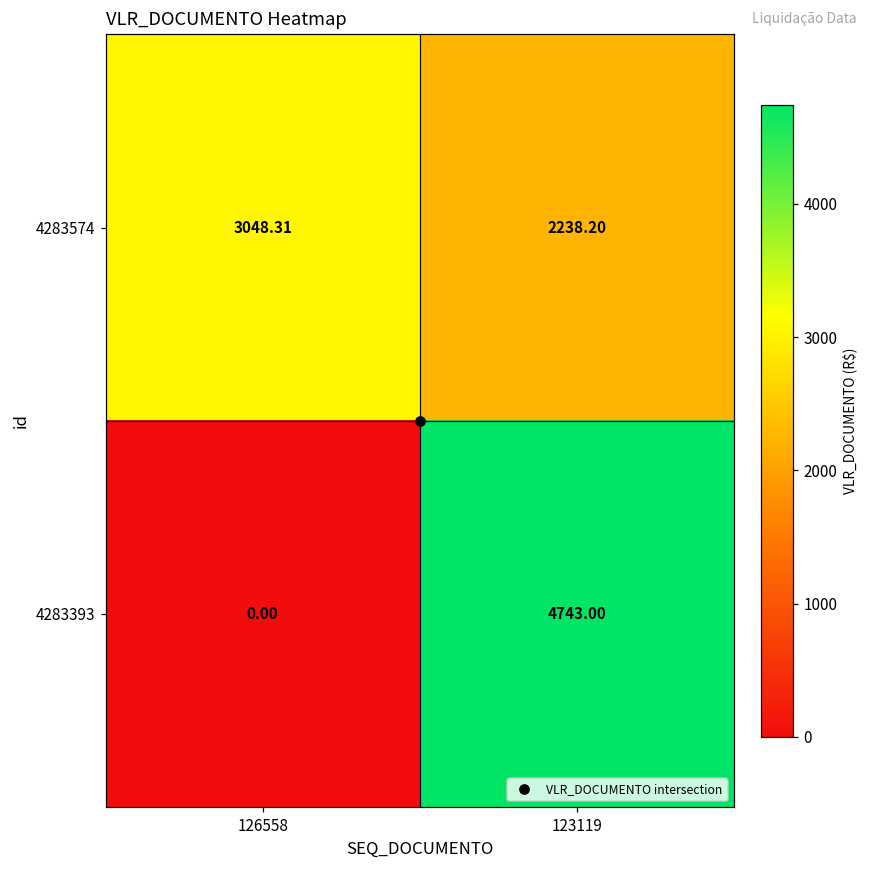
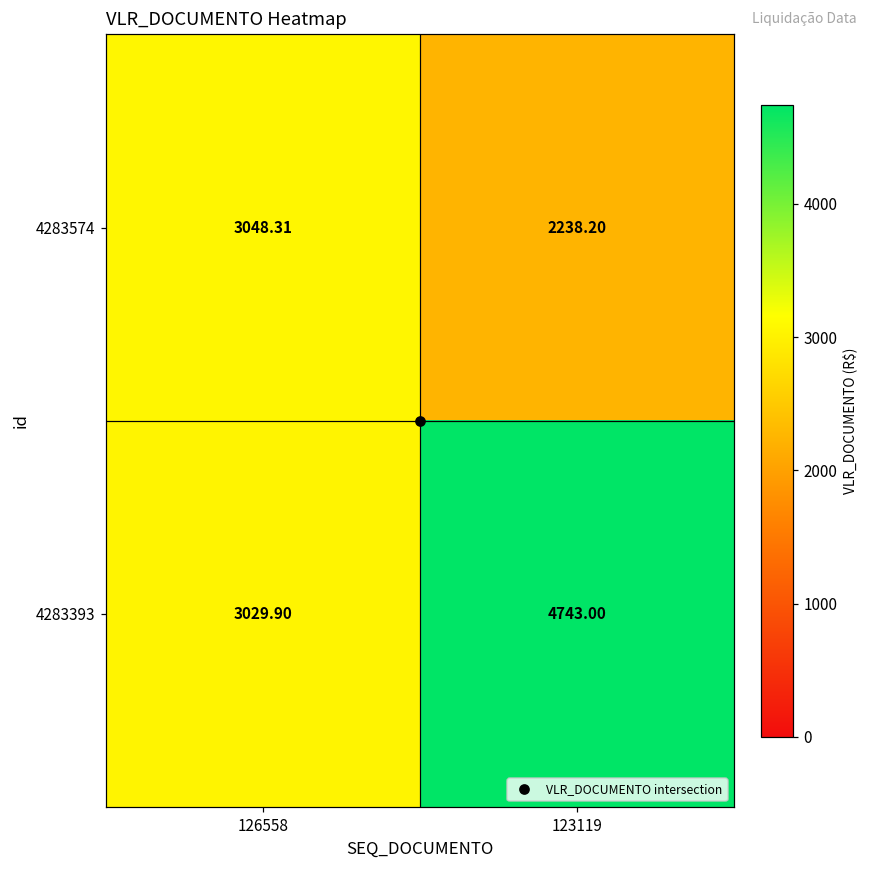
  {
    "4283574": {
      "126558": 3048.31,
      "123119": 2238.20
    },
    "4283393": {
-     "126558": 0.00,
+     "126558": 3029.90,
      "123119": 4743.00
    }
  }
